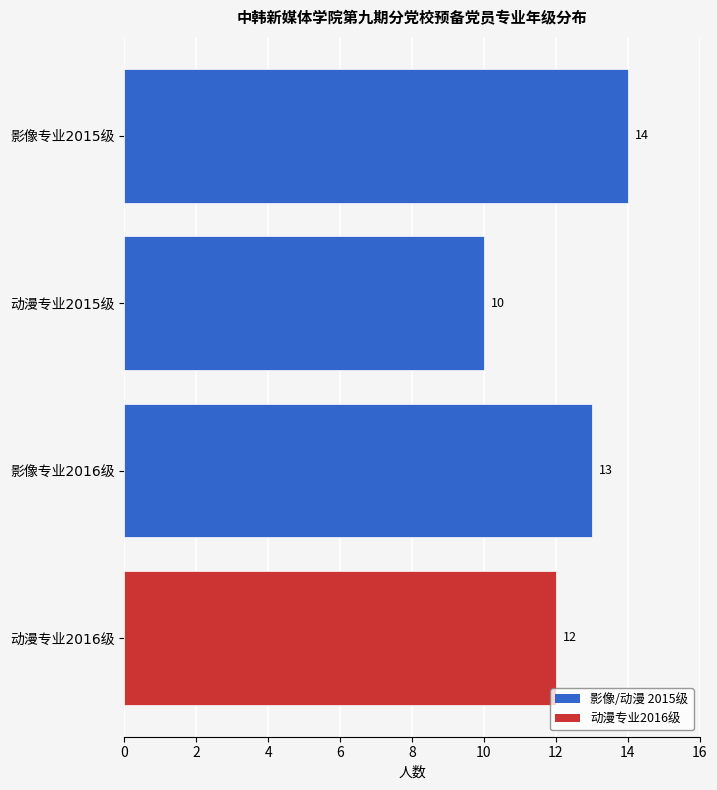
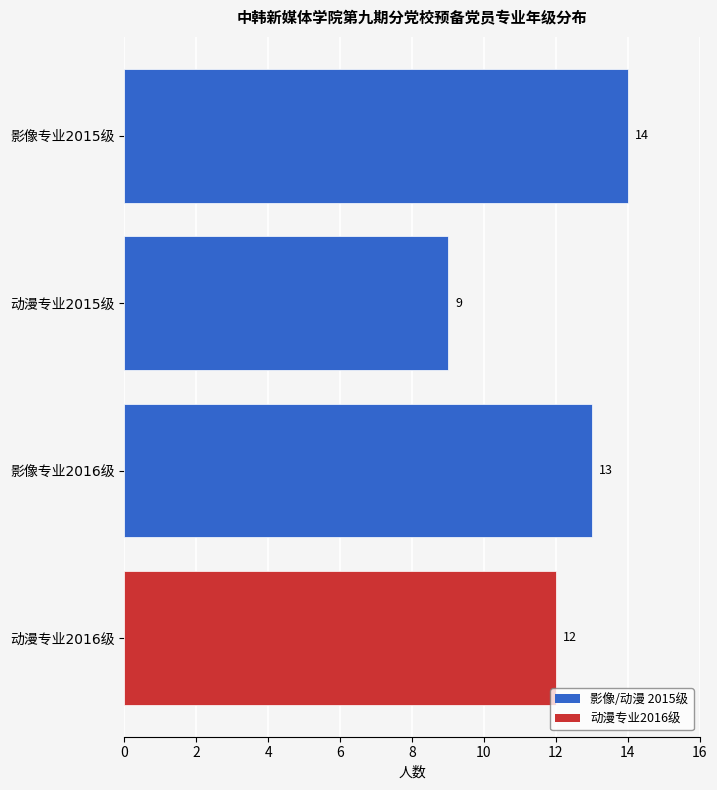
  {
    "影像专业2015级": 14,
-   "动漫专业2015级": 10,
+   "动漫专业2015级": 9,
    "影像专业2016级": 13,
    "动漫专业2016级": 12
  }
